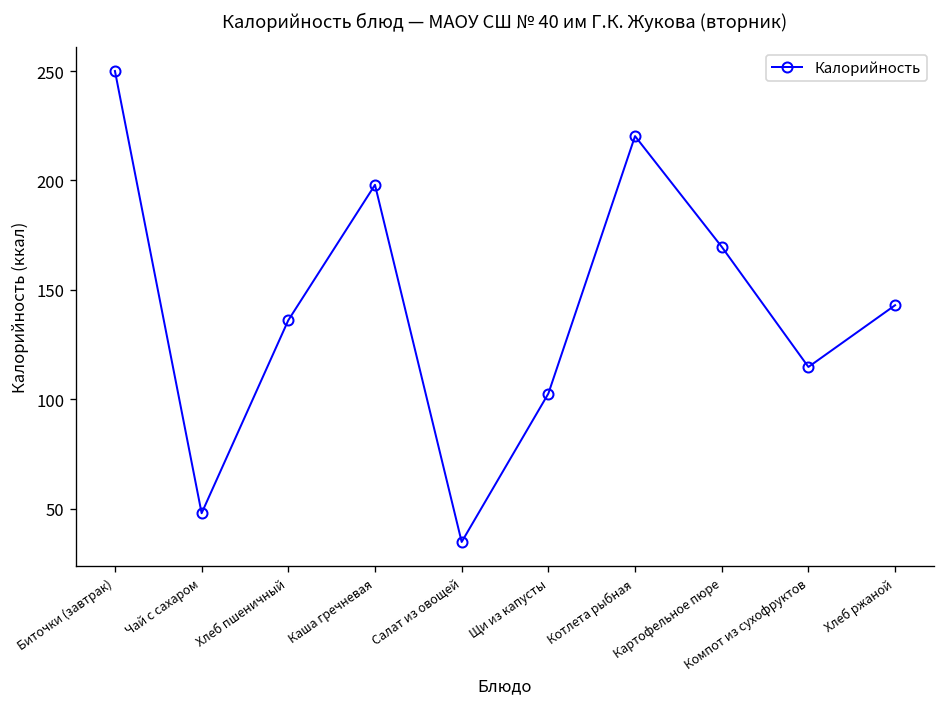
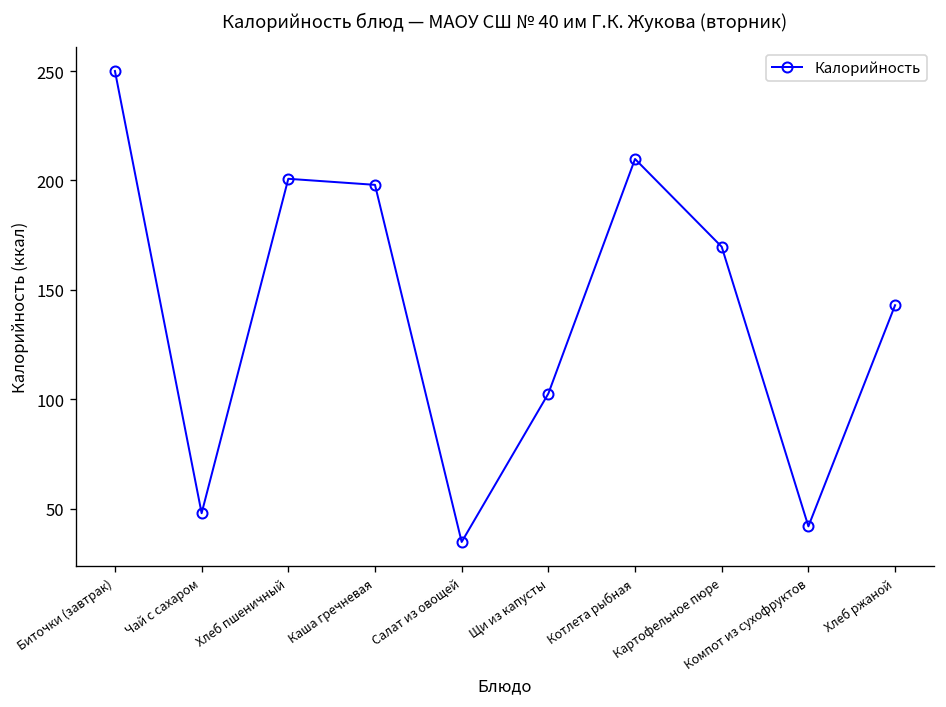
  {
    "Биточки (завтрак)": 250,
    "Чай с сахаром": 48,
-   "Хлеб пшеничный": 136,
+   "Хлеб пшеничный": 201,
    "Каша гречневая": 198,
    "Салат из овощей": 35,
    "Щи из капусты": 103,
-   "Котлета рыбная": 220,
+   "Котлета рыбная": 210,
    "Картофельное пюре": 170,
-   "Компот из сухофруктов": 115,
+   "Компот из сухофруктов": 42,
    "Хлеб ржаной": 143
  }
